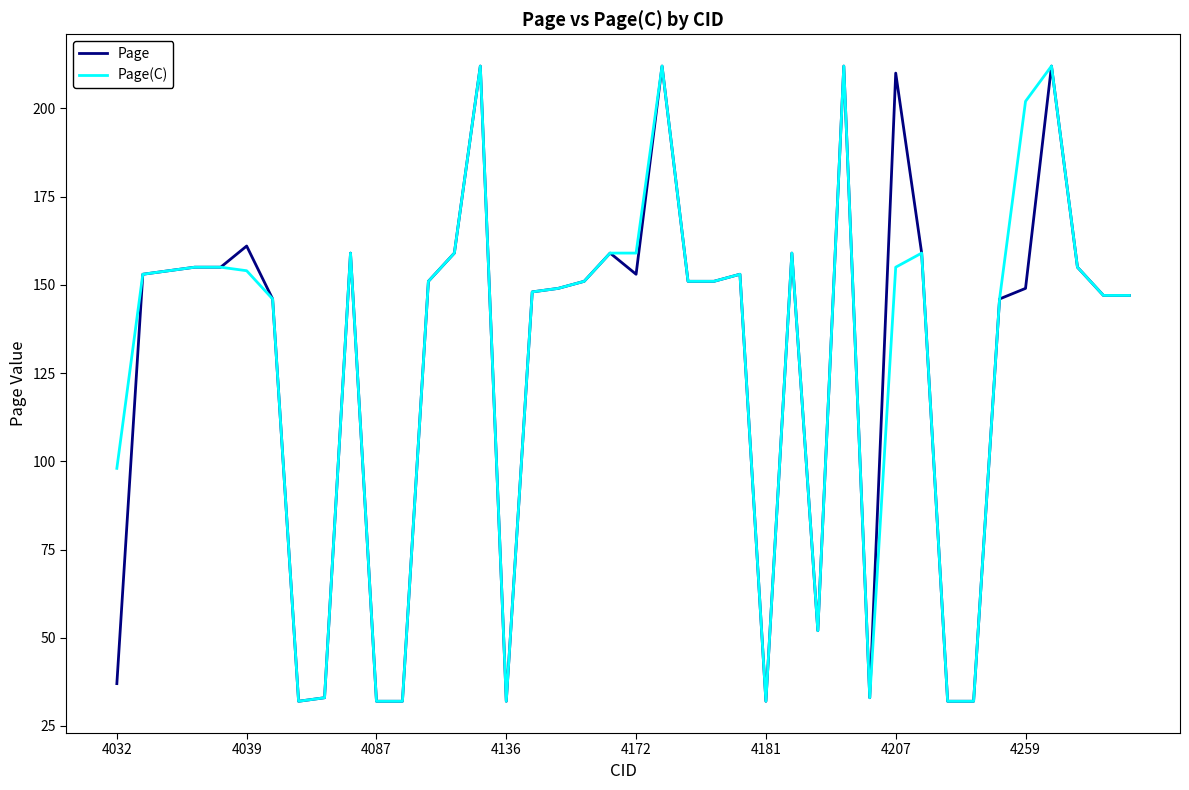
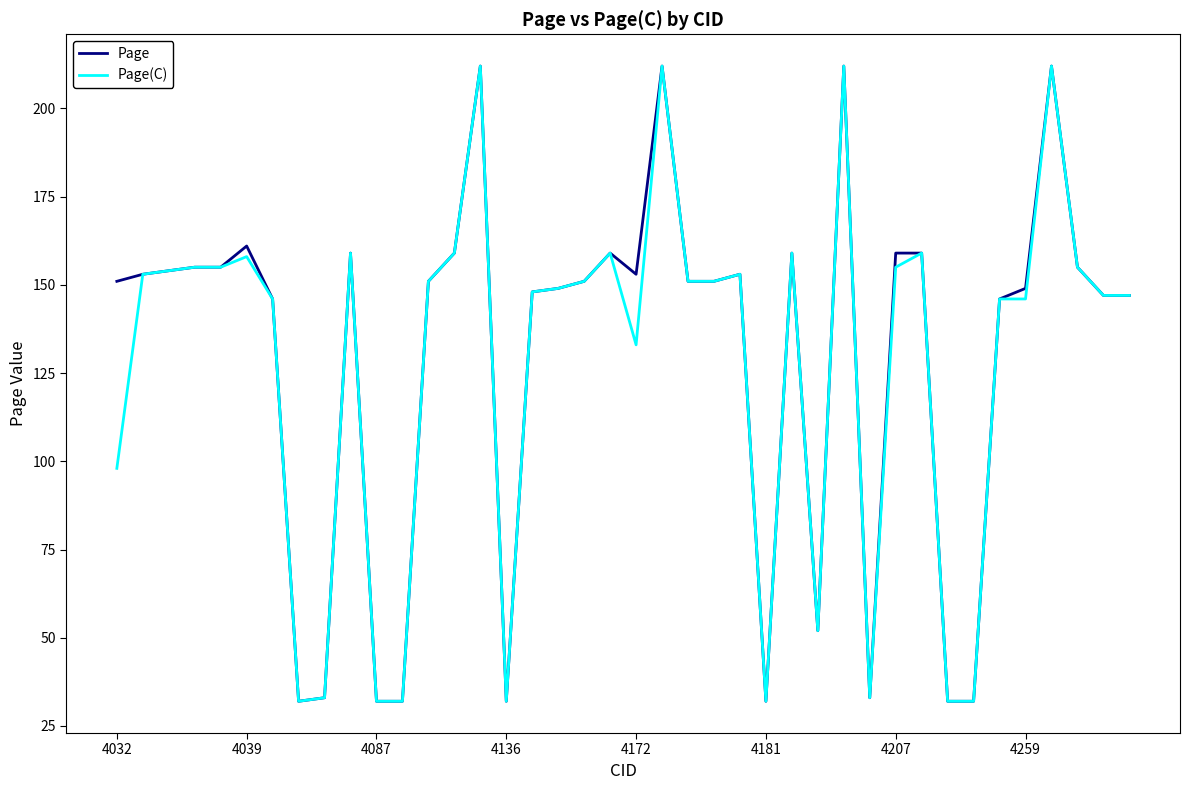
  {
    "Page": {
-     "4032": 37,
+     "4032": 151,
      "4039": 161,
      "4172": 153,
-     "4207": 210,
+     "4207": 159,
      "4259": 149
    },
    "Page(C)": {
      "4032": 98,
-     "4039": 154,
-     "4172": 159,
+     "4039": 158,
+     "4172": 133,
      "4207": 155,
-     "4259": 202
+     "4259": 146
    }
  }
